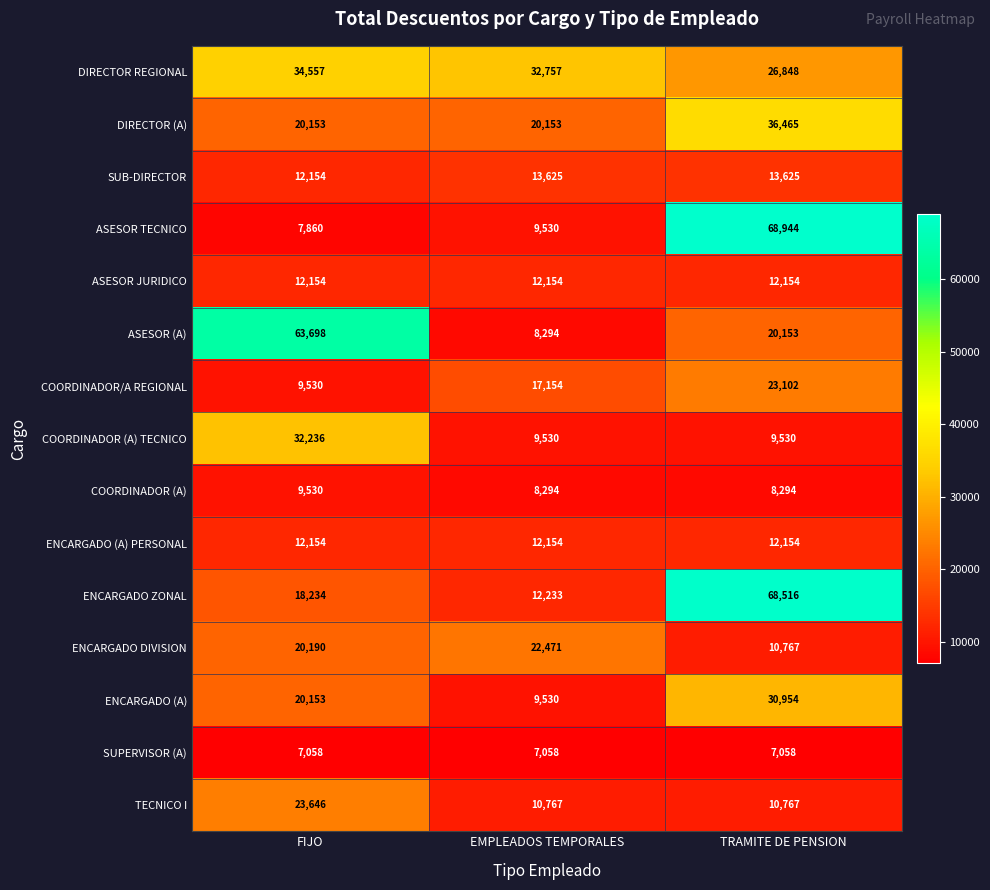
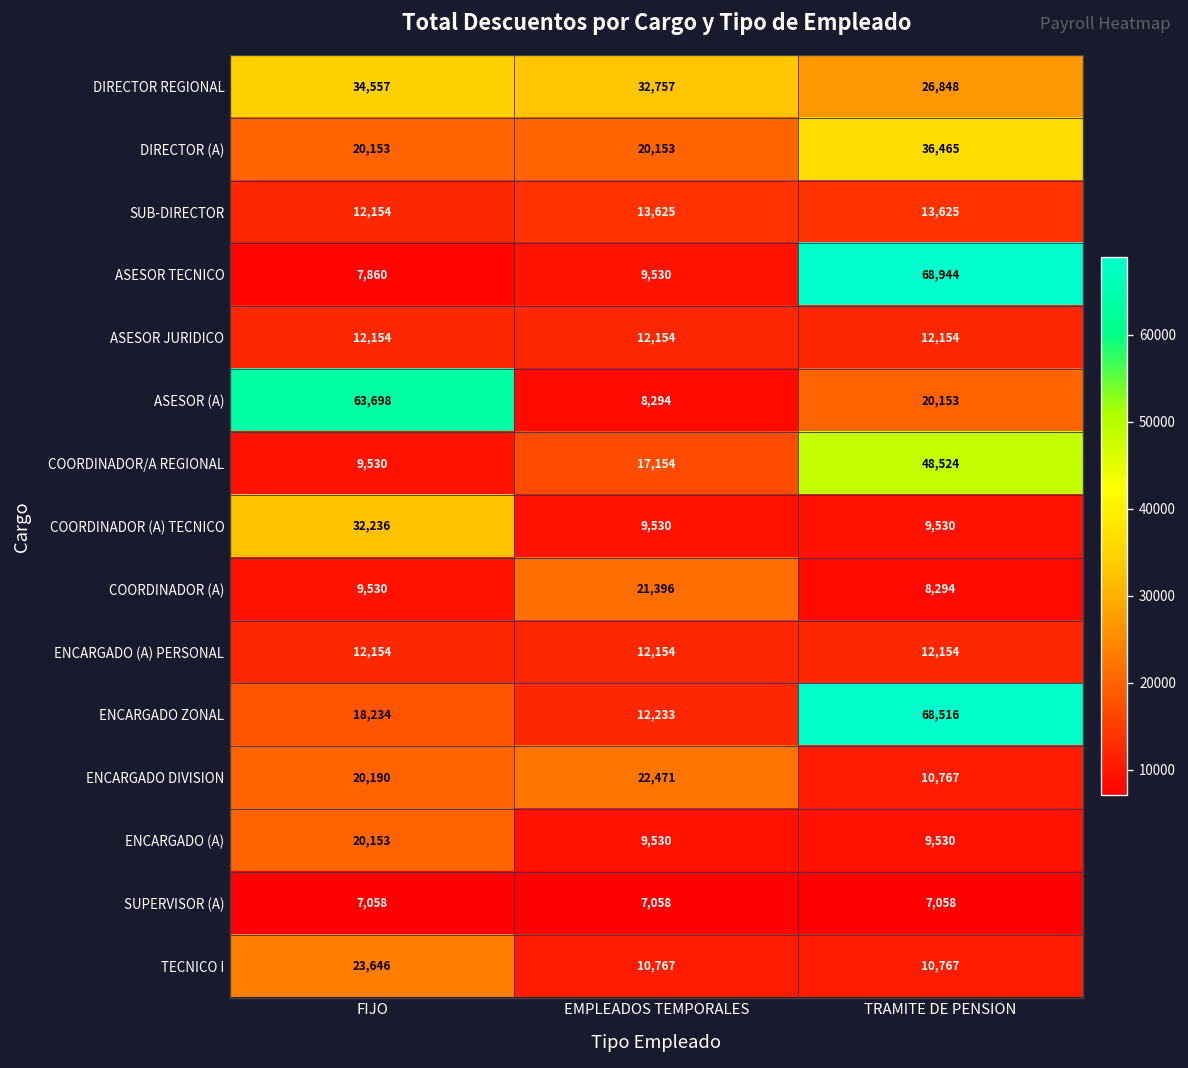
  {
    "DIRECTOR REGIONAL": {
      "FIJO": "34,557",
      "EMPLEADOS TEMPORALES": "32,757",
      "TRAMITE DE PENSION": "26,848"
    },
    "DIRECTOR (A)": {
      "FIJO": "20,153",
      "EMPLEADOS TEMPORALES": "20,153",
      "TRAMITE DE PENSION": "36,465"
    },
    "SUB-DIRECTOR": {
      "FIJO": "12,154",
      "EMPLEADOS TEMPORALES": "13,625",
      "TRAMITE DE PENSION": "13,625"
    },
    "ASESOR TECNICO": {
      "FIJO": "7,860",
      "EMPLEADOS TEMPORALES": "9,530",
      "TRAMITE DE PENSION": "68,944"
    },
    "ASESOR JURIDICO": {
      "FIJO": "12,154",
      "EMPLEADOS TEMPORALES": "12,154",
      "TRAMITE DE PENSION": "12,154"
    },
    "ASESOR (A)": {
      "FIJO": "63,698",
      "EMPLEADOS TEMPORALES": "8,294",
      "TRAMITE DE PENSION": "20,153"
    },
    "COORDINADOR/A REGIONAL": {
      "FIJO": "9,530",
      "EMPLEADOS TEMPORALES": "17,154",
-     "TRAMITE DE PENSION": "23,102"
+     "TRAMITE DE PENSION": "48,524"
    },
    "COORDINADOR (A) TECNICO": {
      "FIJO": "32,236",
      "EMPLEADOS TEMPORALES": "9,530",
      "TRAMITE DE PENSION": "9,530"
    },
    "COORDINADOR (A)": {
      "FIJO": "9,530",
-     "EMPLEADOS TEMPORALES": "8,294",
+     "EMPLEADOS TEMPORALES": "21,396",
      "TRAMITE DE PENSION": "8,294"
    },
    "ENCARGADO (A) PERSONAL": {
      "FIJO": "12,154",
      "EMPLEADOS TEMPORALES": "12,154",
      "TRAMITE DE PENSION": "12,154"
    },
    "ENCARGADO ZONAL": {
      "FIJO": "18,234",
      "EMPLEADOS TEMPORALES": "12,233",
      "TRAMITE DE PENSION": "68,516"
    },
    "ENCARGADO DIVISION": {
      "FIJO": "20,190",
      "EMPLEADOS TEMPORALES": "22,471",
      "TRAMITE DE PENSION": "10,767"
    },
    "ENCARGADO (A)": {
      "FIJO": "20,153",
      "EMPLEADOS TEMPORALES": "9,530",
-     "TRAMITE DE PENSION": "30,954"
+     "TRAMITE DE PENSION": "9,530"
    },
    "SUPERVISOR (A)": {
      "FIJO": "7,058",
      "EMPLEADOS TEMPORALES": "7,058",
      "TRAMITE DE PENSION": "7,058"
    },
    "TECNICO I": {
      "FIJO": "23,646",
      "EMPLEADOS TEMPORALES": "10,767",
      "TRAMITE DE PENSION": "10,767"
    }
  }
